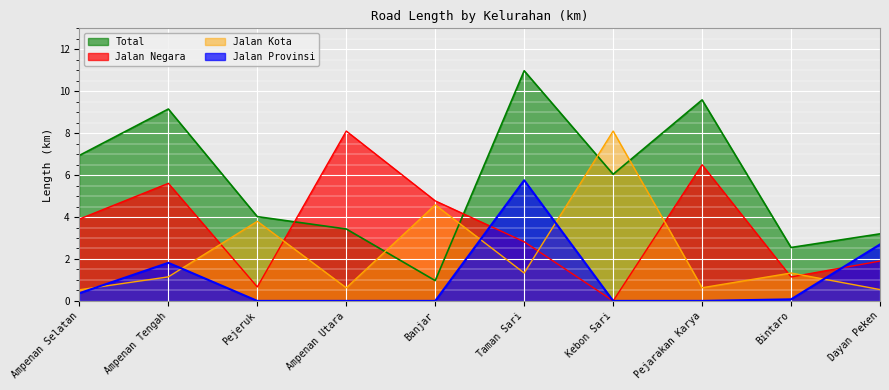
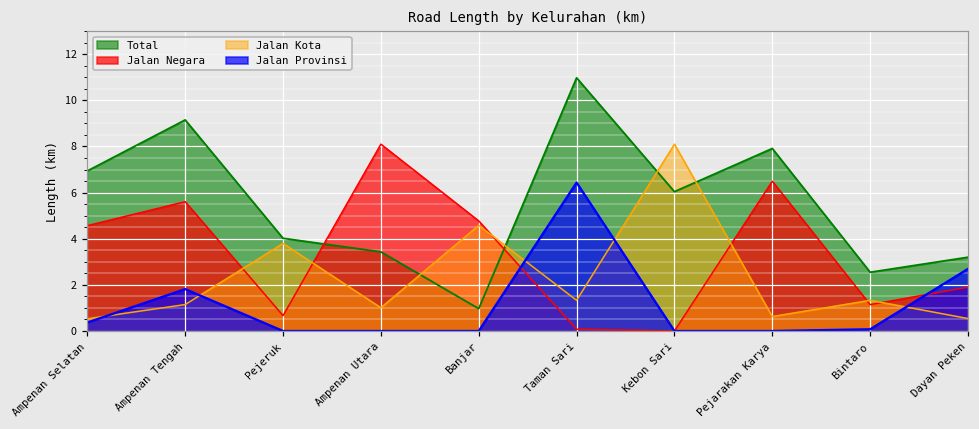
  {
    "Total": {
      "Ampenan Selatan": 6.9,
      "Ampenan Tengah": 9.2,
      "Pejeruk": 4.0,
      "Ampenan Utara": 3.4,
      "Banjar": 1.0,
      "Taman Sari": 11.0,
      "Kebon Sari": 6.0,
-     "Pejarakan Karya": 9.6,
+     "Pejarakan Karya": 7.9,
      "Bintaro": 2.5,
      "Dayan Peken": 3.2
    },
    "Jalan Negara": {
-     "Ampenan Selatan": 3.9,
+     "Ampenan Selatan": 4.6,
      "Ampenan Tengah": 5.6,
      "Pejeruk": 0.7,
      "Ampenan Utara": 8.1,
      "Banjar": 4.8,
-     "Taman Sari": 2.8,
+     "Taman Sari": 0.1,
      "Pejarakan Karya": 6.5,
      "Bintaro": 1.1,
      "Dayan Peken": 1.9
    },
    "Jalan Kota": {
      "Ampenan Selatan": 0.5,
      "Ampenan Tengah": 1.1,
      "Pejeruk": 3.8,
-     "Ampenan Utara": 0.6,
+     "Ampenan Utara": 1.0,
      "Banjar": 4.6,
      "Taman Sari": 1.3,
      "Kebon Sari": 8.1,
      "Pejarakan Karya": 0.6,
      "Bintaro": 1.3,
      "Dayan Peken": 0.5
    },
    "Jalan Provinsi": {
      "Ampenan Selatan": 0.4,
      "Ampenan Tengah": 1.8,
      "Pejeruk": 0.0,
      "Ampenan Utara": 0.0,
      "Banjar": 0.0,
-     "Taman Sari": 5.8,
+     "Taman Sari": 6.4,
      "Pejarakan Karya": 0.0,
      "Bintaro": 0.1,
      "Dayan Peken": 2.7
    }
  }
